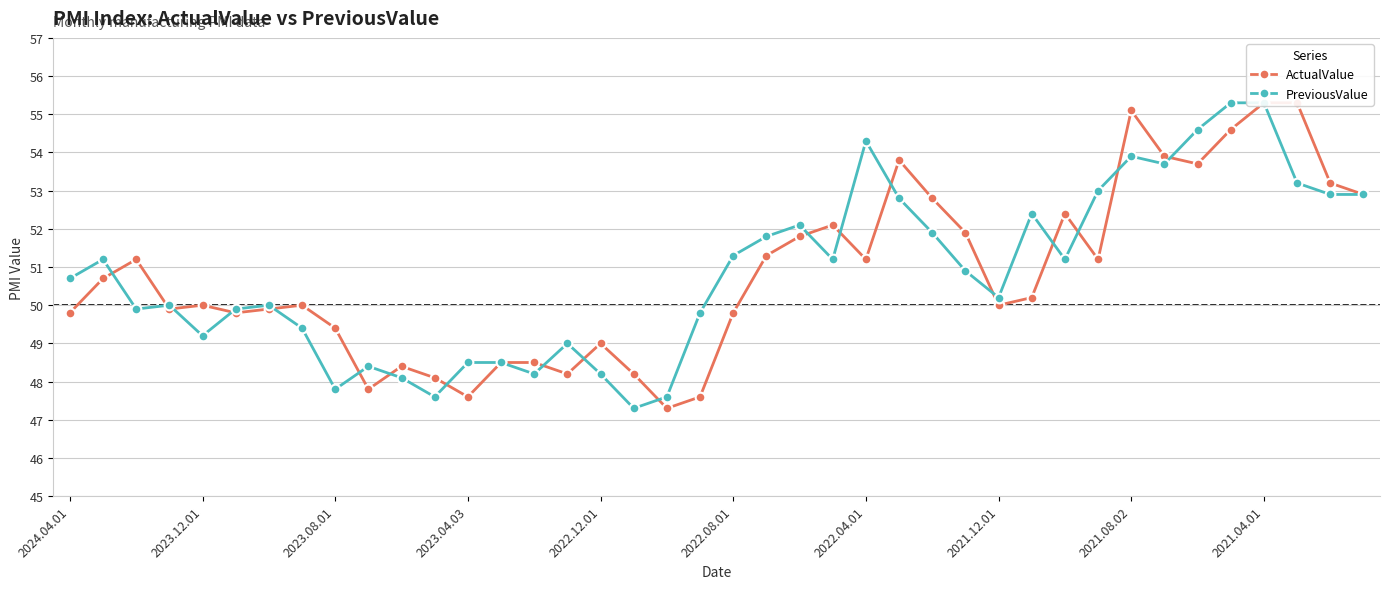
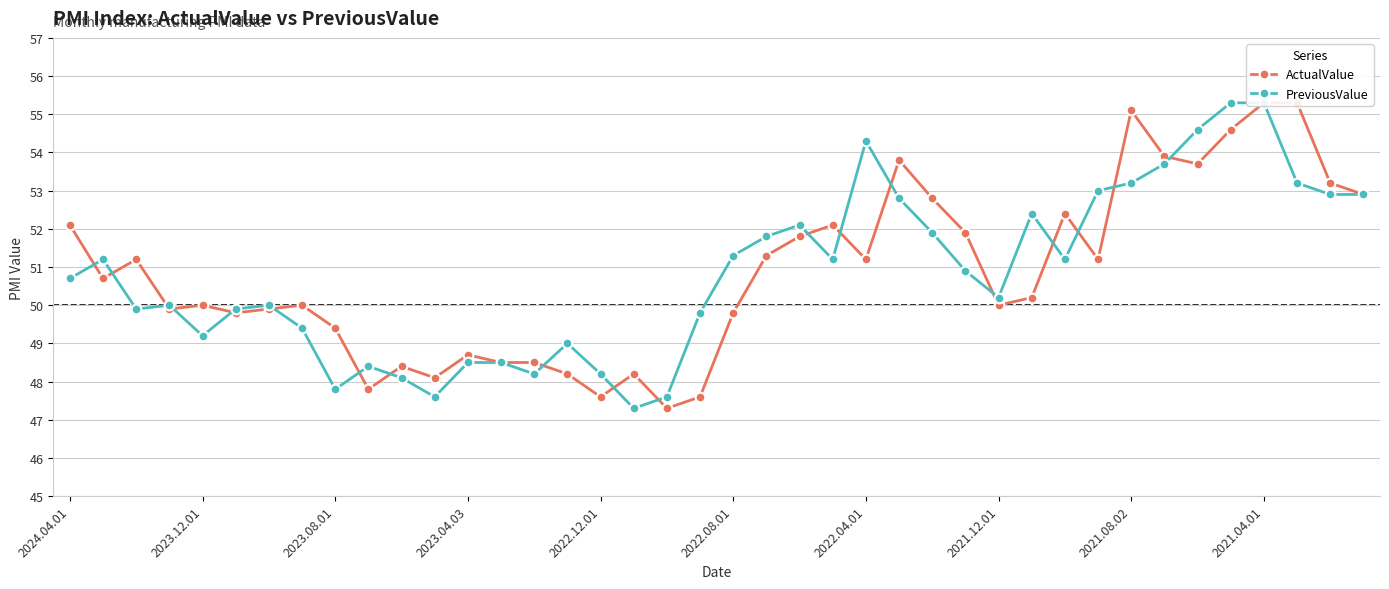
  {
    "ActualValue": {
-     "2024.04.01": 49.8,
+     "2024.04.01": 52.1,
      "2023.12.01": 50.0,
      "2023.08.01": 49.4,
-     "2023.04.03": 47.6,
-     "2022.12.01": 49.0,
+     "2023.04.03": 48.7,
+     "2022.12.01": 47.6,
      "2022.08.01": 49.8,
      "2022.04.01": 51.2,
      "2021.12.01": 50.0,
      "2021.08.02": 55.1
    },
    "PreviousValue": {
      "2024.04.01": 50.7,
      "2023.12.01": 49.2,
      "2023.08.01": 47.8,
      "2023.04.03": 48.5,
      "2022.12.01": 48.2,
      "2022.08.01": 51.3,
      "2022.04.01": 54.3,
      "2021.12.01": 50.2,
-     "2021.08.02": 53.9
+     "2021.08.02": 53.2
    }
  }
